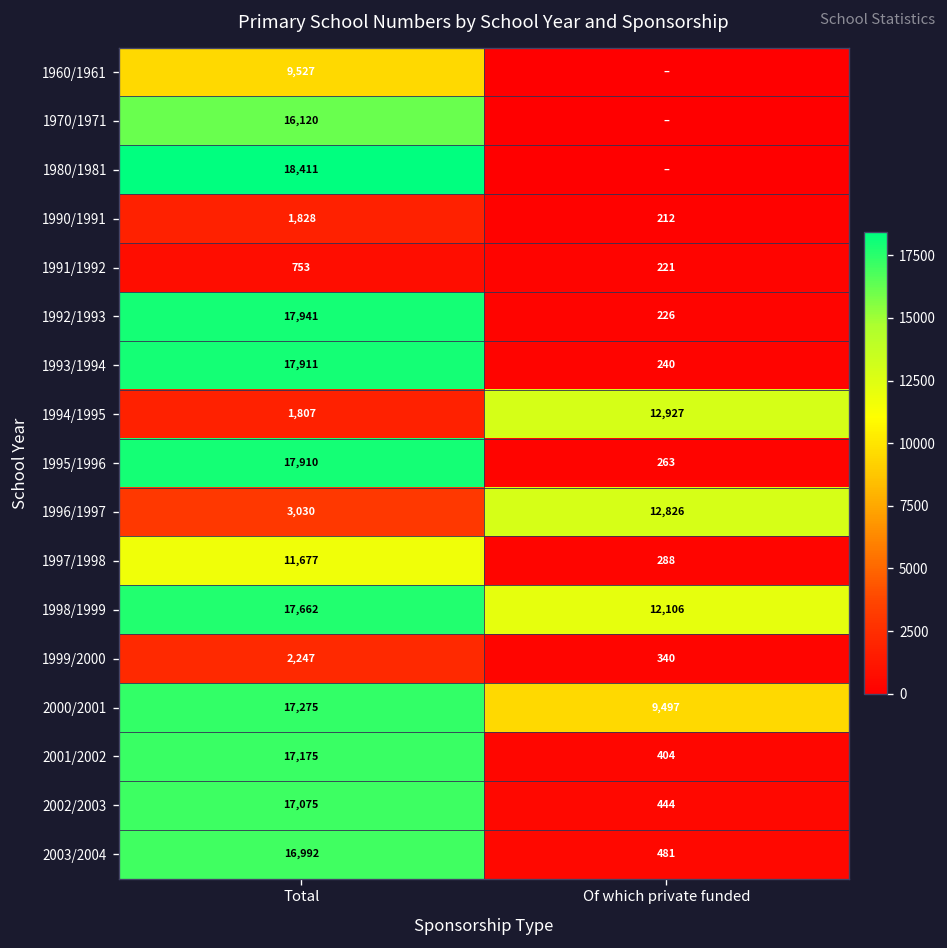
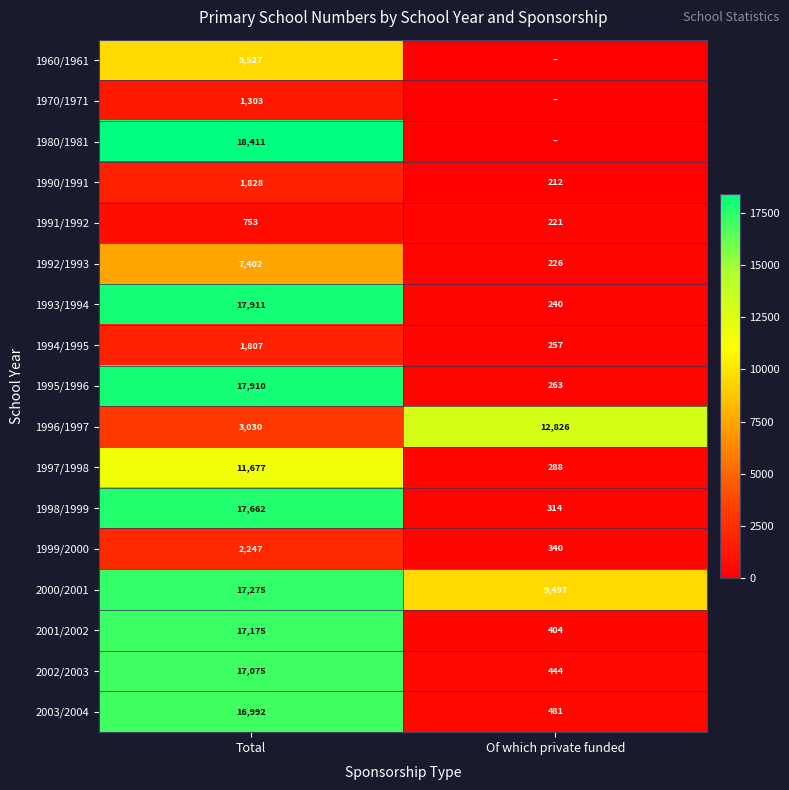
  {
    "1960/1961": {
      "Total": "9,527"
    },
    "1970/1971": {
-     "Total": "16,120"
+     "Total": "1,303"
    },
    "1980/1981": {
      "Total": "18,411"
    },
    "1990/1991": {
      "Total": "1,828",
      "Of which private funded": "212"
    },
    "1991/1992": {
      "Total": "753",
      "Of which private funded": "221"
    },
    "1992/1993": {
-     "Total": "17,941",
+     "Total": "7,402",
      "Of which private funded": "226"
    },
    "1993/1994": {
      "Total": "17,911",
      "Of which private funded": "240"
    },
    "1994/1995": {
      "Total": "1,807",
-     "Of which private funded": "12,927"
+     "Of which private funded": "257"
    },
    "1995/1996": {
      "Total": "17,910",
      "Of which private funded": "263"
    },
    "1996/1997": {
      "Total": "3,030",
      "Of which private funded": "12,826"
    },
    "1997/1998": {
      "Total": "11,677",
      "Of which private funded": "288"
    },
    "1998/1999": {
      "Total": "17,662",
-     "Of which private funded": "12,106"
+     "Of which private funded": "314"
    },
    "1999/2000": {
      "Total": "2,247",
      "Of which private funded": "340"
    },
    "2000/2001": {
      "Total": "17,275",
      "Of which private funded": "9,497"
    },
    "2001/2002": {
      "Total": "17,175",
      "Of which private funded": "404"
    },
    "2002/2003": {
      "Total": "17,075",
      "Of which private funded": "444"
    },
    "2003/2004": {
      "Total": "16,992",
      "Of which private funded": "481"
    }
  }
